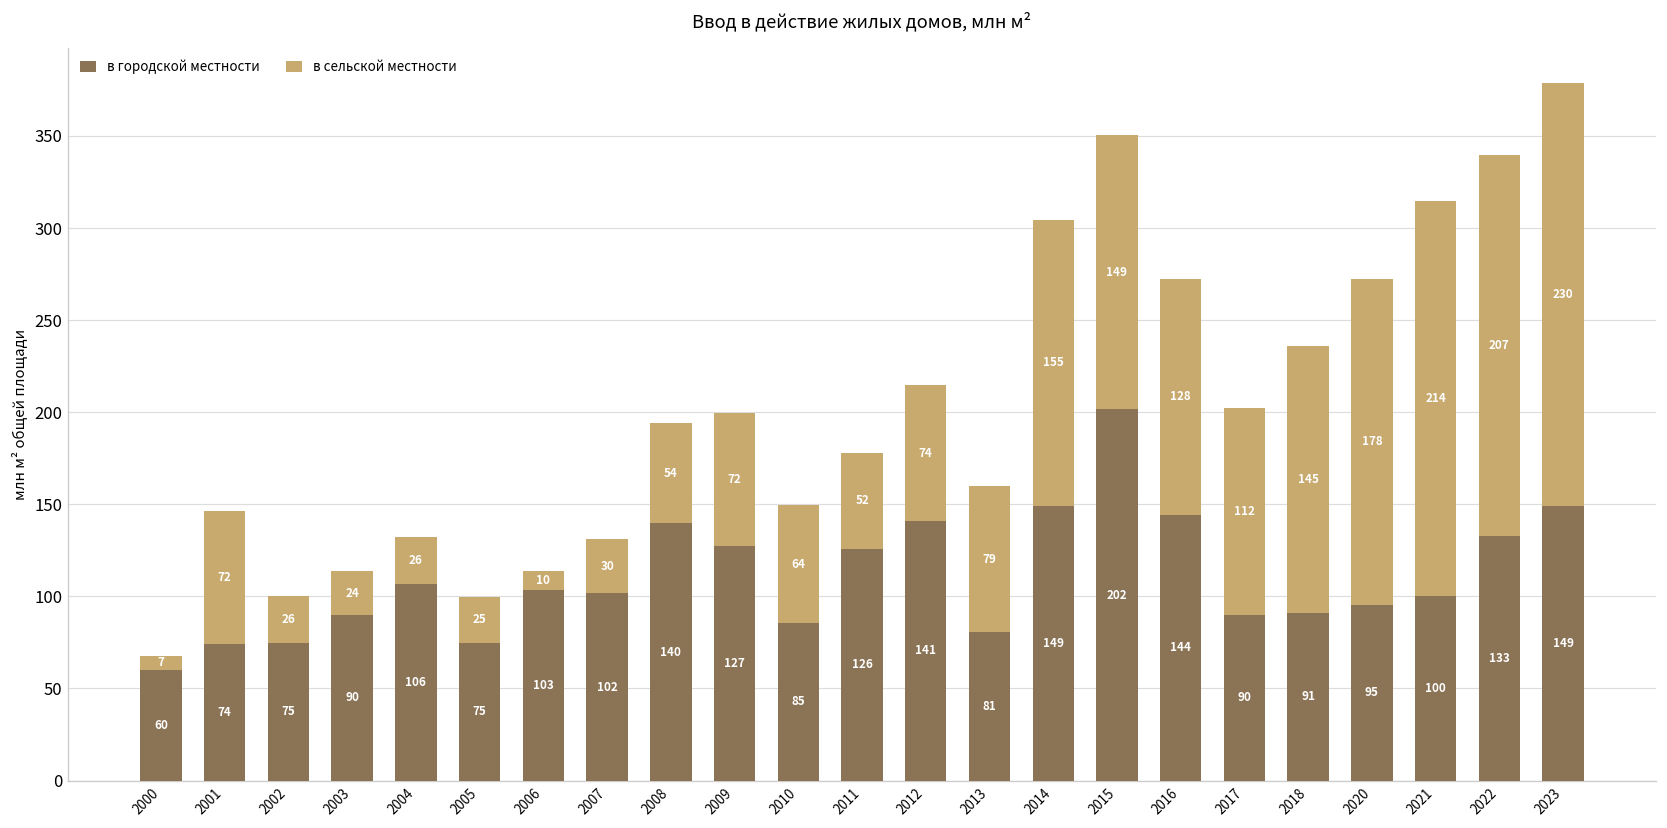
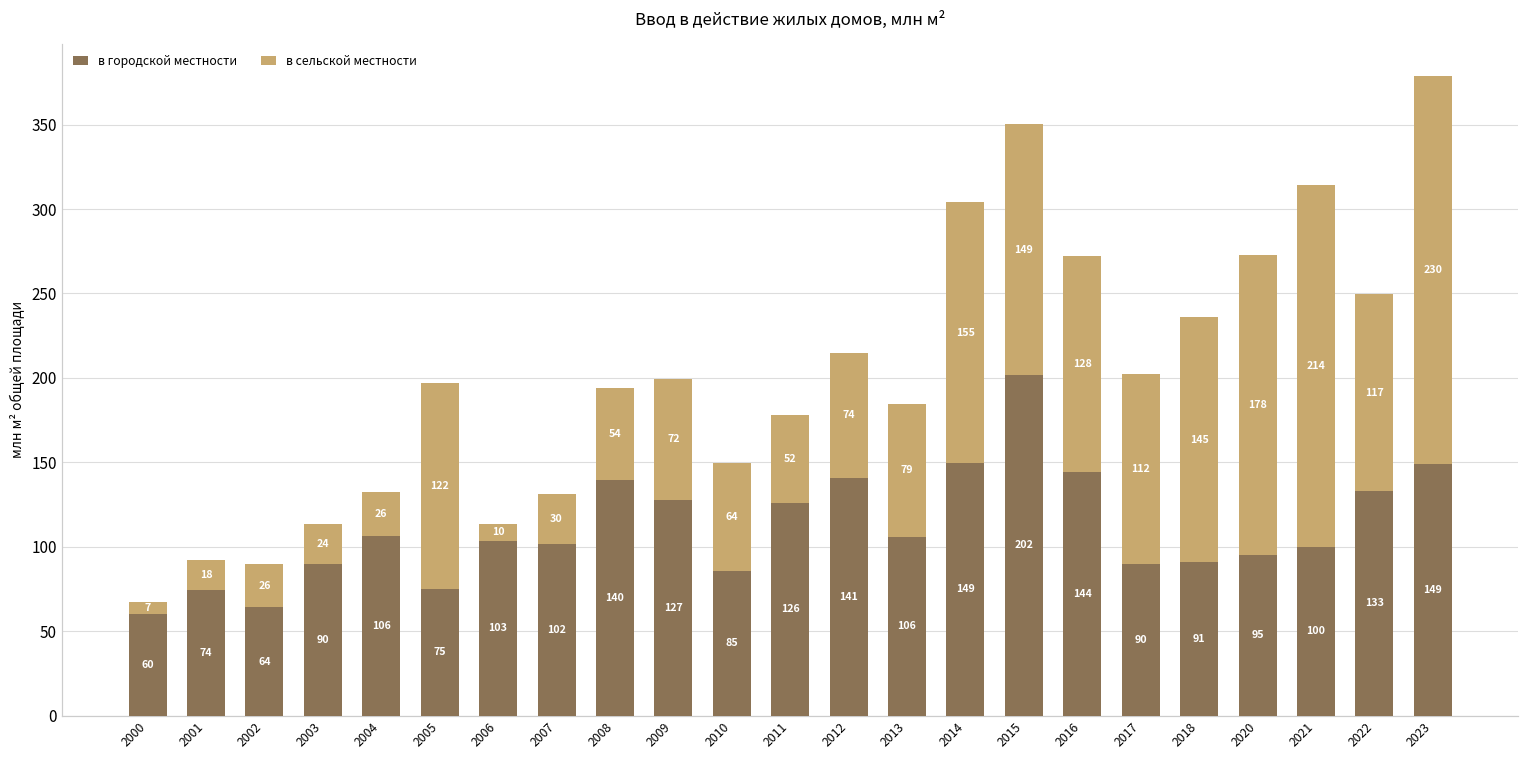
  {
    "в городской местности": {
      "2000": 60,
      "2001": 74,
-     "2002": 75,
+     "2002": 64,
      "2003": 90,
      "2004": 106,
      "2005": 75,
      "2006": 103,
      "2007": 102,
      "2008": 140,
      "2009": 127,
      "2010": 85,
      "2011": 126,
      "2012": 141,
-     "2013": 81,
+     "2013": 106,
      "2014": 149,
      "2015": 202,
      "2016": 144,
      "2017": 90,
      "2018": 91,
      "2020": 95,
      "2021": 100,
      "2022": 133,
      "2023": 149
    },
    "в сельской местности": {
      "2000": 7,
-     "2001": 72,
+     "2001": 18,
      "2002": 26,
      "2003": 24,
      "2004": 26,
-     "2005": 25,
+     "2005": 122,
      "2006": 10,
      "2007": 30,
      "2008": 54,
      "2009": 72,
      "2010": 64,
      "2011": 52,
      "2012": 74,
      "2013": 79,
      "2014": 155,
      "2015": 149,
      "2016": 128,
      "2017": 112,
      "2018": 145,
      "2020": 178,
      "2021": 214,
-     "2022": 207,
+     "2022": 117,
      "2023": 230
    }
  }
